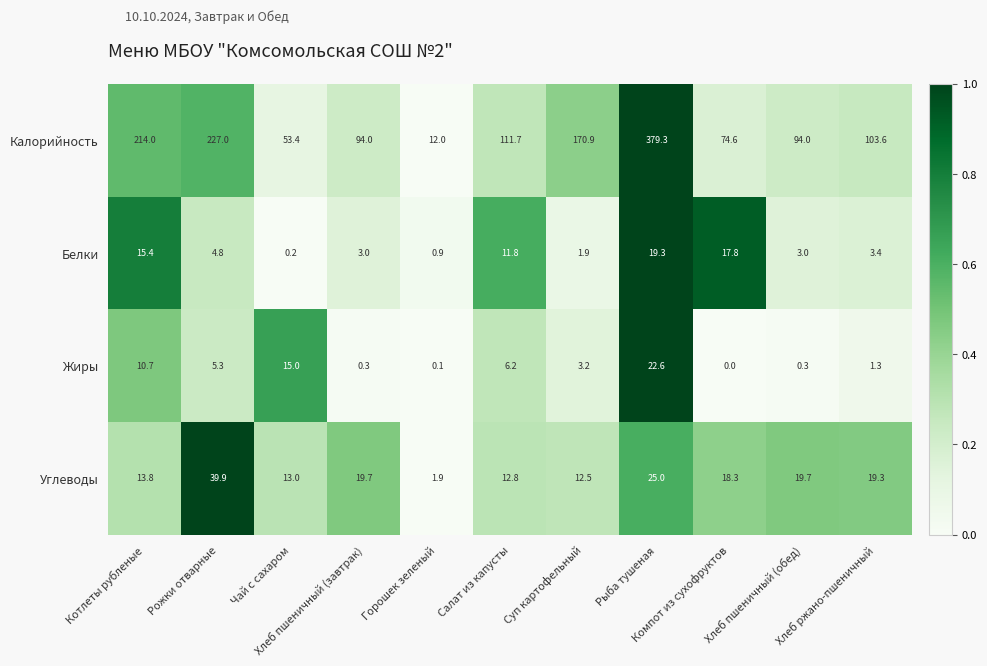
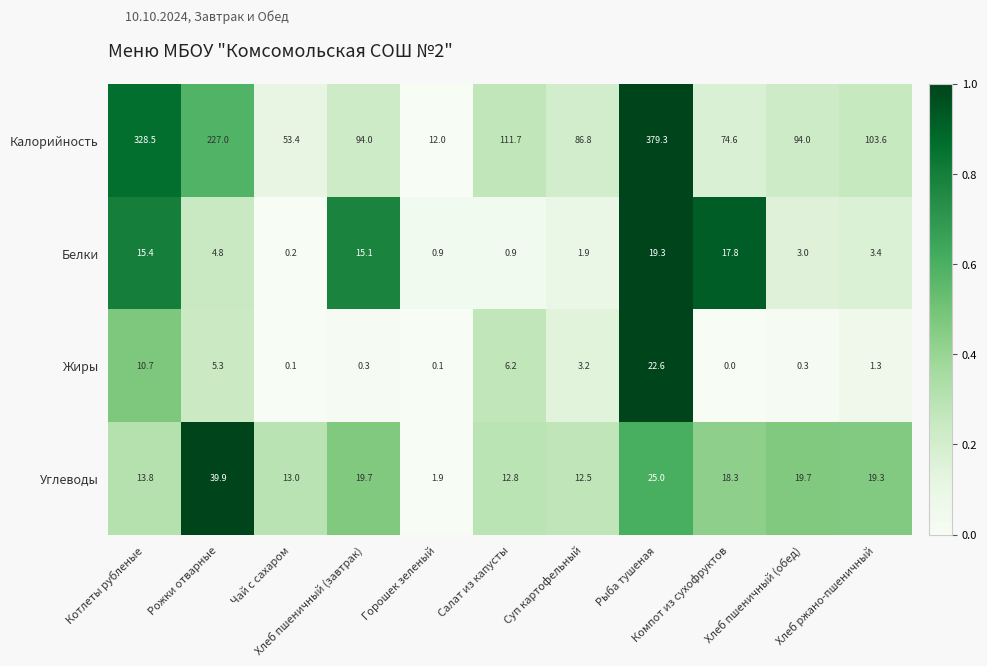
  {
    "Калорийность": {
-     "Котлеты рубленые": 214.0,
+     "Котлеты рубленые": 328.5,
      "Рожки отварные": 227.0,
      "Чай с сахаром": 53.4,
      "Хлеб пшеничный (завтрак)": 94.0,
      "Горошек зеленый": 12.0,
      "Салат из капусты": 111.7,
-     "Суп картофельный": 170.9,
+     "Суп картофельный": 86.8,
      "Рыба тушеная": 379.3,
      "Компот из сухофруктов": 74.6,
      "Хлеб пшеничный (обед)": 94.0,
      "Хлеб ржано-пшеничный": 103.6
    },
    "Белки": {
      "Котлеты рубленые": 15.4,
      "Рожки отварные": 4.8,
      "Чай с сахаром": 0.2,
-     "Хлеб пшеничный (завтрак)": 3.0,
+     "Хлеб пшеничный (завтрак)": 15.1,
      "Горошек зеленый": 0.9,
-     "Салат из капусты": 11.8,
+     "Салат из капусты": 0.9,
      "Суп картофельный": 1.9,
      "Рыба тушеная": 19.3,
      "Компот из сухофруктов": 17.8,
      "Хлеб пшеничный (обед)": 3.0,
      "Хлеб ржано-пшеничный": 3.4
    },
    "Жиры": {
      "Котлеты рубленые": 10.7,
      "Рожки отварные": 5.3,
-     "Чай с сахаром": 15.0,
+     "Чай с сахаром": 0.1,
      "Хлеб пшеничный (завтрак)": 0.3,
      "Горошек зеленый": 0.1,
      "Салат из капусты": 6.2,
      "Суп картофельный": 3.2,
      "Рыба тушеная": 22.6,
      "Компот из сухофруктов": 0.0,
      "Хлеб пшеничный (обед)": 0.3,
      "Хлеб ржано-пшеничный": 1.3
    },
    "Углеводы": {
      "Котлеты рубленые": 13.8,
      "Рожки отварные": 39.9,
      "Чай с сахаром": 13.0,
      "Хлеб пшеничный (завтрак)": 19.7,
      "Горошек зеленый": 1.9,
      "Салат из капусты": 12.8,
      "Суп картофельный": 12.5,
      "Рыба тушеная": 25.0,
      "Компот из сухофруктов": 18.3,
      "Хлеб пшеничный (обед)": 19.7,
      "Хлеб ржано-пшеничный": 19.3
    }
  }
